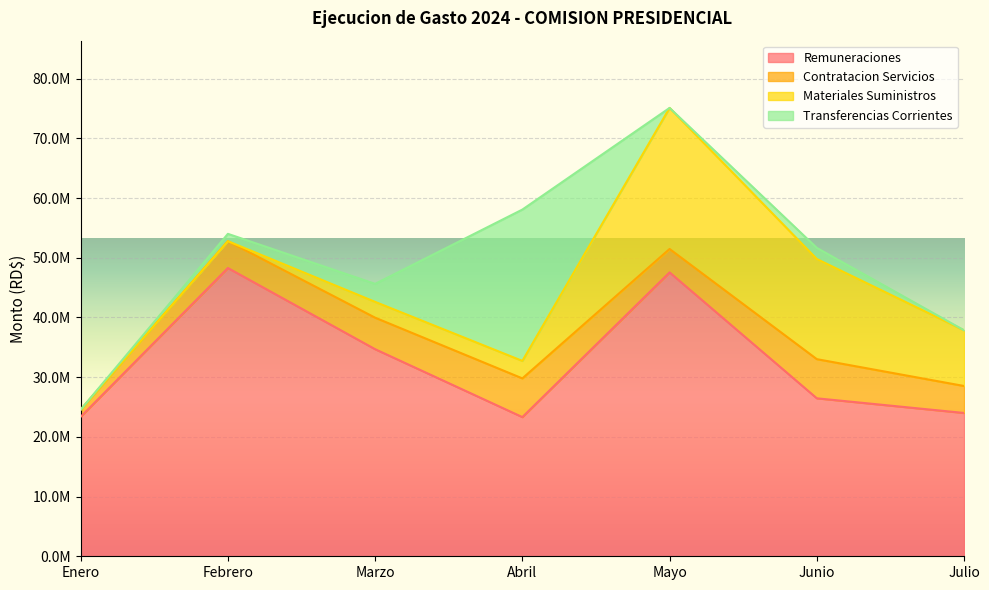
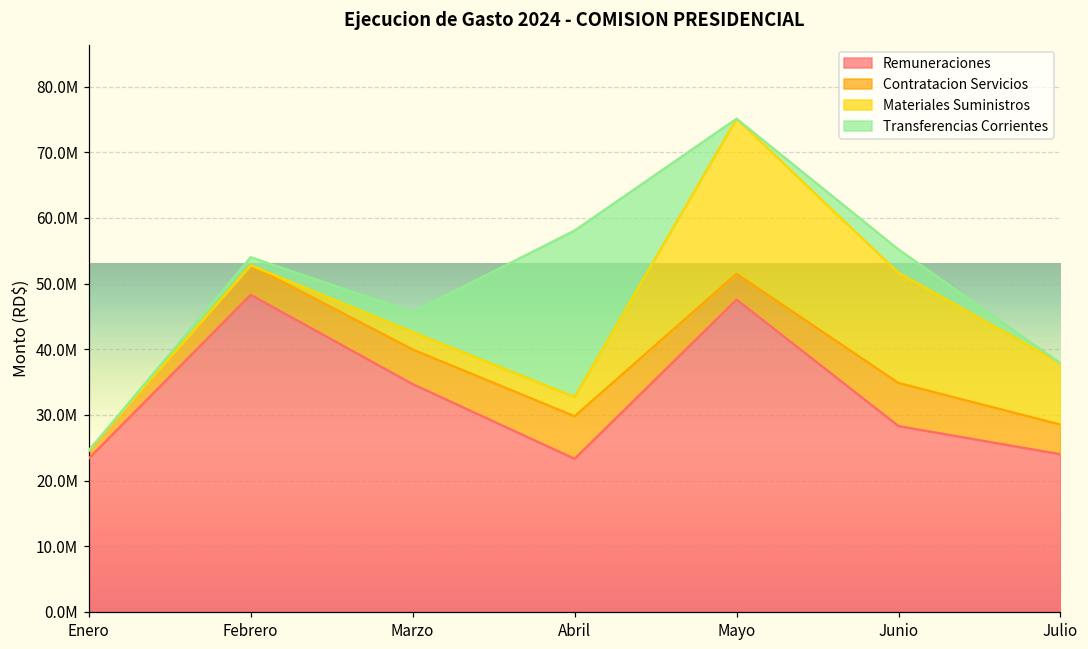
  {
    "Remuneraciones": {
      "Enero": 23000000,
      "Febrero": 48000000,
      "Marzo": 35000000,
      "Abril": 23000000,
      "Mayo": 48000000,
-     "Junio": 26000000,
+     "Junio": 28000000,
      "Julio": 24000000
    },
    "Transferencias Corrientes": {
      "Febrero": 1000000,
      "Marzo": 3000000,
      "Abril": 25000000,
-     "Junio": 2000000
+     "Junio": 4000000
    }
  }
